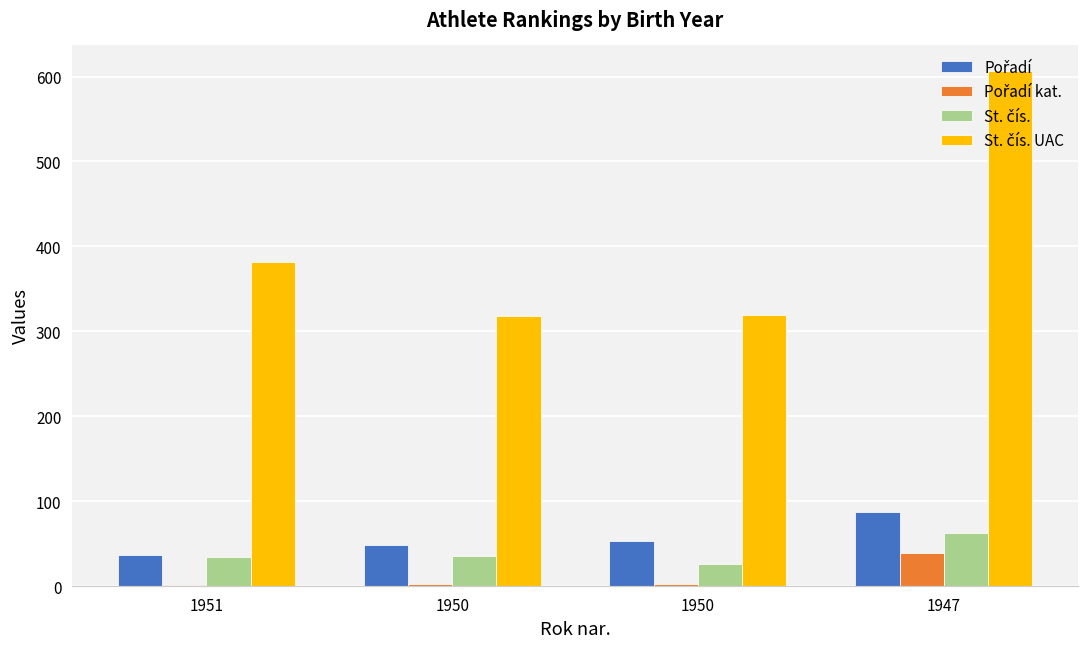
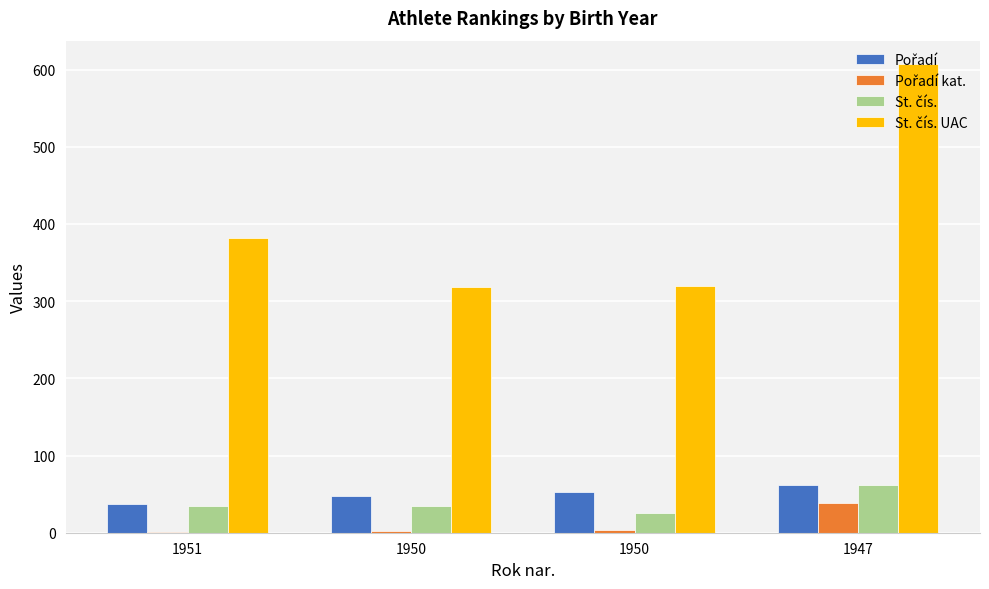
  {
    "Pořadí": {
      "1951": 40,
-     "1947": 90
+     "1947": 60
    },
    "Pořadí kat.": {
      "1947": 40
    },
    "St. čís.": {
      "1951": 30,
      "1947": 60
    },
    "St. čís. UAC": {
      "1951": 380,
      "1947": 610
    }
  }
